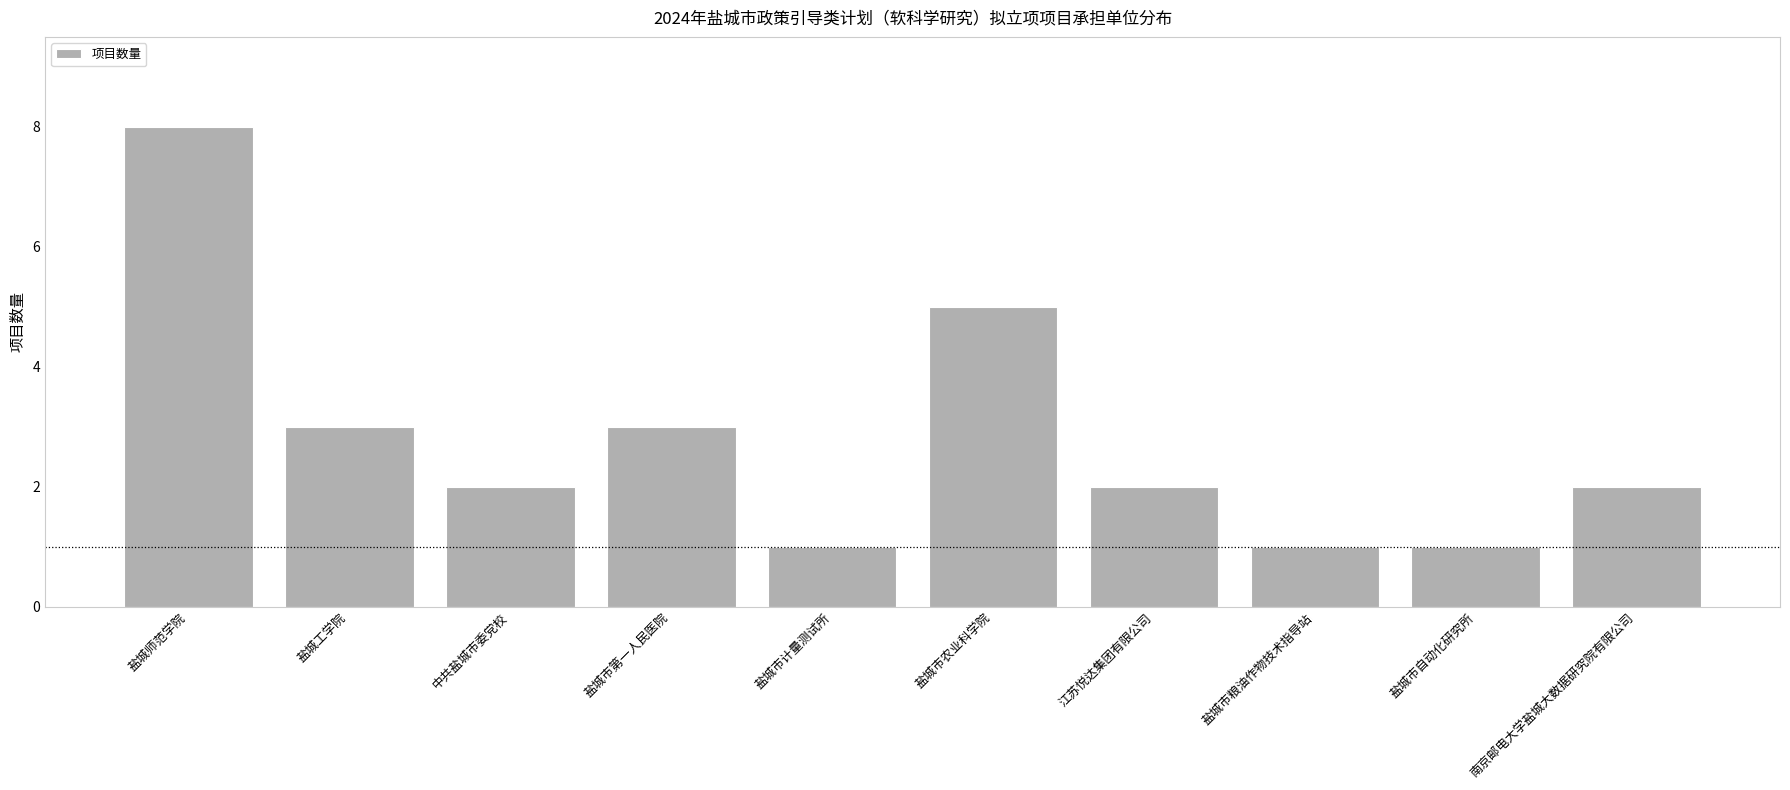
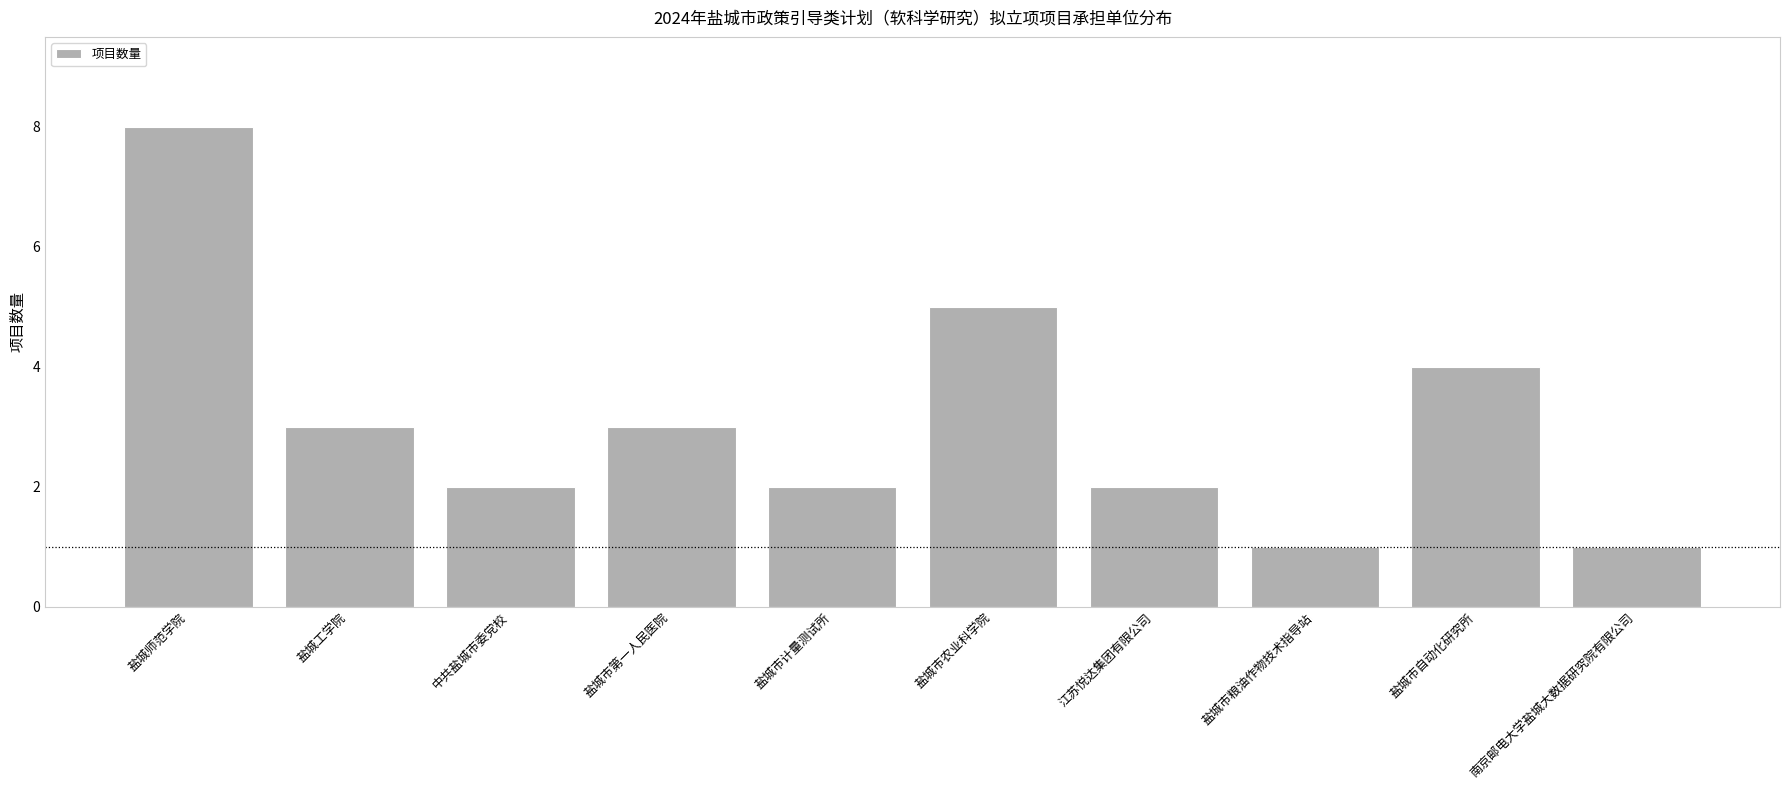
  {
    "盐城师范学院": 8,
    "盐城工学院": 3,
    "中共盐城市委党校": 2,
    "盐城市第一人民医院": 3,
-   "盐城市计量测试所": 1,
+   "盐城市计量测试所": 2,
    "盐城市农业科学院": 5,
    "江苏悦达集团有限公司": 2,
    "盐城市粮油作物技术指导站": 1,
-   "盐城市自动化研究所": 1,
-   "南京邮电大学盐城大数据研究院有限公司": 2
+   "盐城市自动化研究所": 4,
+   "南京邮电大学盐城大数据研究院有限公司": 1
  }
